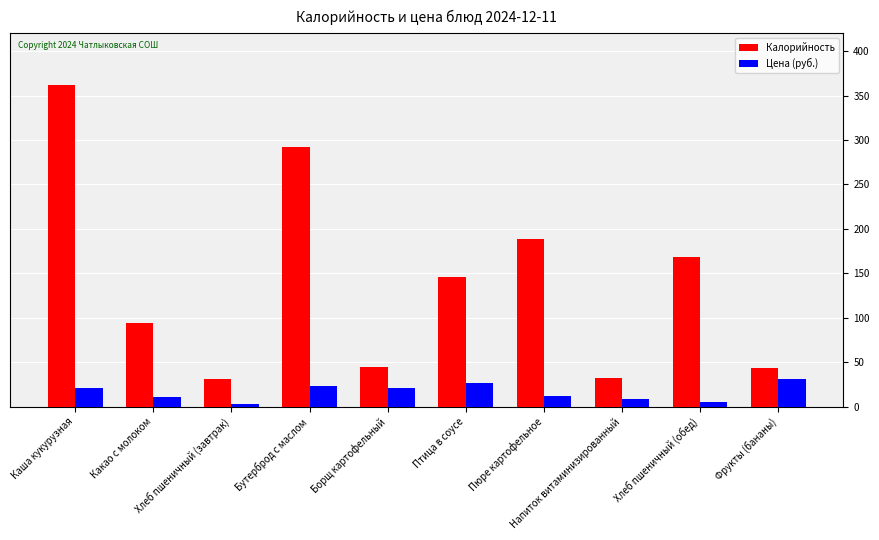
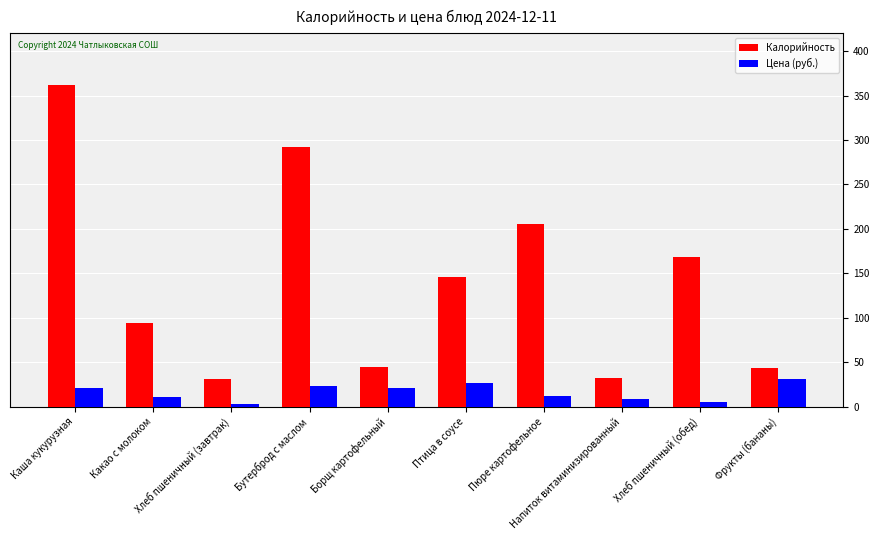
  {
    "Калорийность": {
      "Каша кукурузная": 360,
      "Какао с молоком": 90,
      "Хлеб пшеничный (завтрак)": 30,
      "Бутерброд с маслом": 290,
      "Борщ картофельный": 50,
      "Птица в соусе": 150,
-     "Пюре картофельное": 190,
+     "Пюре картофельное": 210,
      "Напиток витаминизированный": 30,
      "Хлеб пшеничный (обед)": 170,
      "Фрукты (бананы)": 40
    },
    "Цена (руб.)": {
      "Каша кукурузная": 20,
      "Какао с молоком": 10,
      "Бутерброд с маслом": 20,
      "Борщ картофельный": 20,
      "Птица в соусе": 30,
      "Пюре картофельное": 10,
      "Напиток витаминизированный": 10,
      "Хлеб пшеничный (обед)": 0,
      "Фрукты (бананы)": 30
    }
  }
